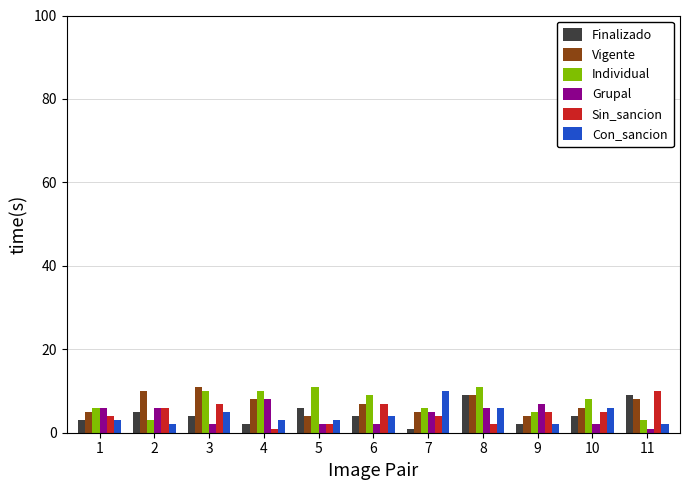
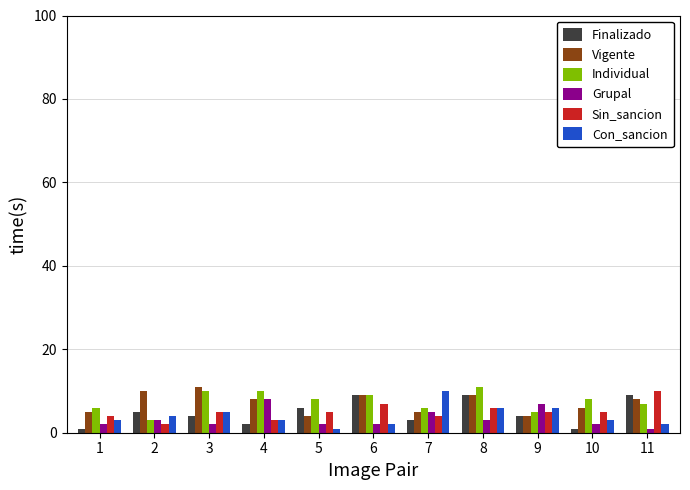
  {
    "Finalizado": {
-     "1": 3,
+     "1": 1,
      "2": 5,
      "3": 4,
      "4": 2,
      "5": 6,
-     "6": 4,
-     "7": 1,
+     "6": 9,
+     "7": 3,
      "8": 9,
-     "9": 2,
-     "10": 4,
+     "9": 4,
+     "10": 1,
      "11": 9
    },
    "Vigente": {
      "1": 5,
      "2": 10,
      "3": 11,
      "4": 8,
      "5": 4,
-     "6": 7,
+     "6": 9,
      "7": 5,
      "8": 9,
      "9": 4,
      "10": 6,
      "11": 8
    },
    "Individual": {
      "1": 6,
      "2": 3,
      "3": 10,
      "4": 10,
-     "5": 11,
+     "5": 8,
      "6": 9,
      "7": 6,
      "8": 11,
      "9": 5,
      "10": 8,
-     "11": 3
+     "11": 7
    },
    "Grupal": {
-     "1": 6,
-     "2": 6,
+     "1": 2,
+     "2": 3,
      "3": 2,
      "4": 8,
      "5": 2,
      "6": 2,
      "7": 5,
-     "8": 6,
+     "8": 3,
      "9": 7,
      "10": 2,
      "11": 1
    },
    "Sin_sancion": {
      "1": 4,
-     "2": 6,
-     "3": 7,
-     "4": 1,
-     "5": 2,
+     "2": 2,
+     "3": 5,
+     "4": 3,
+     "5": 5,
      "6": 7,
      "7": 4,
-     "8": 2,
+     "8": 6,
      "9": 5,
      "10": 5,
      "11": 10
    },
    "Con_sancion": {
      "1": 3,
-     "2": 2,
+     "2": 4,
      "3": 5,
      "4": 3,
-     "5": 3,
-     "6": 4,
+     "5": 1,
+     "6": 2,
      "7": 10,
      "8": 6,
-     "9": 2,
-     "10": 6,
+     "9": 6,
+     "10": 3,
      "11": 2
    }
  }
